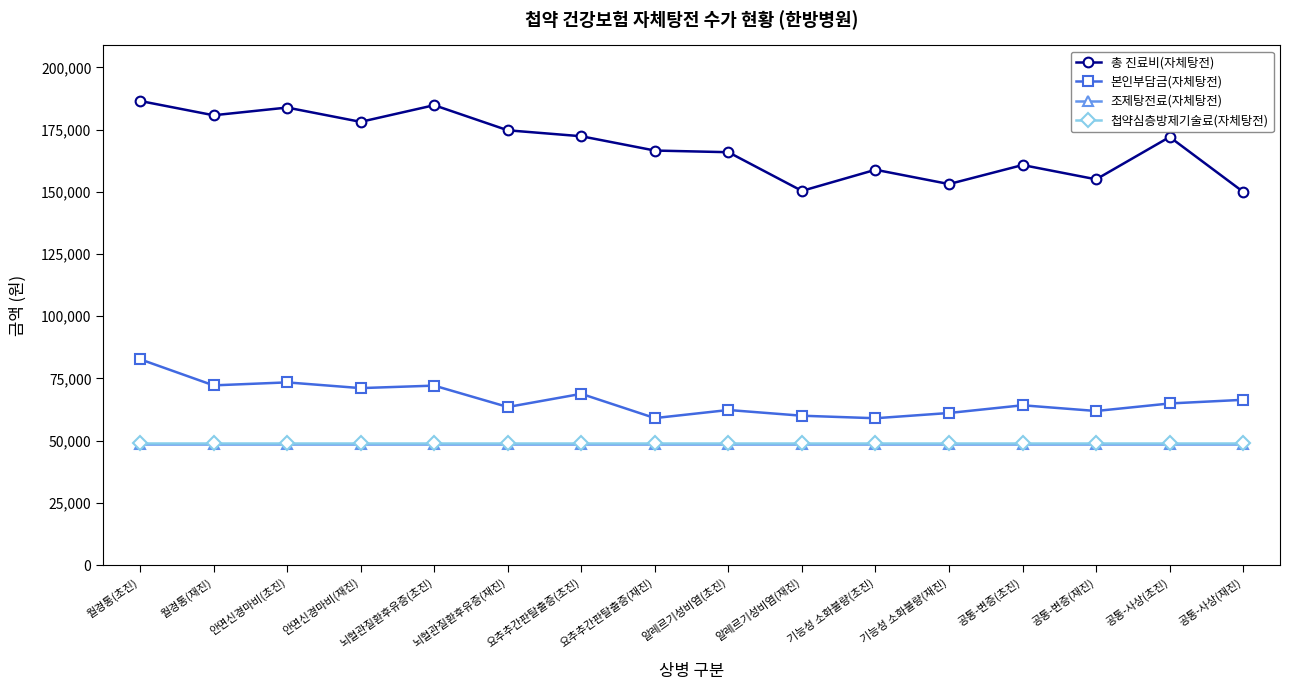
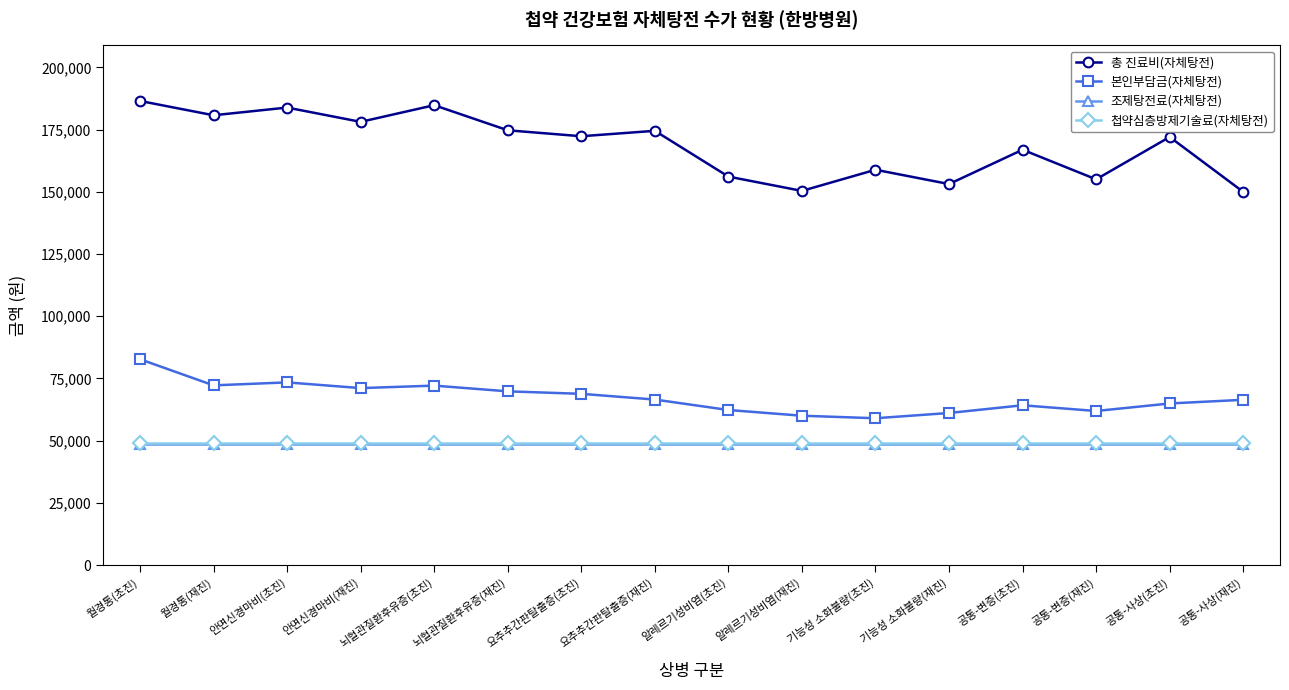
  {
    "총 진료비(자체탕전)": {
      "월경통(초진)": "187,000",
      "월경통(재진)": "181,000",
      "안면신경마비(초진)": "184,000",
      "안면신경마비(재진)": "178,000",
      "뇌혈관질환후유증(초진)": "185,000",
      "뇌혈관질환후유증(재진)": "175,000",
      "요추추간판탈출증(초진)": "172,000",
-     "요추추간판탈출증(재진)": "167,000",
-     "알레르기성비염(초진)": "166,000",
+     "요추추간판탈출증(재진)": "175,000",
+     "알레르기성비염(초진)": "156,000",
      "알레르기성비염(재진)": "150,000",
      "기능성 소화불량(초진)": "159,000",
      "기능성 소화불량(재진)": "153,000",
-     "공통-변증(초진)": "161,000",
+     "공통-변증(초진)": "167,000",
      "공통-변증(재진)": "155,000",
      "공통-사상(초진)": "172,000",
      "공통-사상(재진)": "150,000"
    },
    "본인부담금(자체탕전)": {
      "월경통(초진)": "83,000",
      "월경통(재진)": "72,000",
      "안면신경마비(초진)": "73,000",
      "안면신경마비(재진)": "71,000",
      "뇌혈관질환후유증(초진)": "72,000",
-     "뇌혈관질환후유증(재진)": "64,000",
+     "뇌혈관질환후유증(재진)": "70,000",
      "요추추간판탈출증(초진)": "69,000",
-     "요추추간판탈출증(재진)": "59,000",
+     "요추추간판탈출증(재진)": "67,000",
      "알레르기성비염(초진)": "62,000",
      "알레르기성비염(재진)": "60,000",
      "기능성 소화불량(초진)": "59,000",
      "기능성 소화불량(재진)": "61,000",
      "공통-변증(초진)": "64,000",
      "공통-변증(재진)": "62,000",
      "공통-사상(초진)": "65,000",
      "공통-사상(재진)": "66,000"
    },
    "첩약심층방제기술료(자체탕전)": {
      "월경통(초진)": "49,000",
      "월경통(재진)": "49,000",
      "안면신경마비(초진)": "49,000",
      "안면신경마비(재진)": "49,000",
      "뇌혈관질환후유증(초진)": "49,000",
      "뇌혈관질환후유증(재진)": "49,000",
      "요추추간판탈출증(초진)": "49,000",
      "요추추간판탈출증(재진)": "49,000",
      "알레르기성비염(초진)": "49,000",
      "알레르기성비염(재진)": "49,000",
      "기능성 소화불량(초진)": "49,000",
      "기능성 소화불량(재진)": "49,000",
      "공통-변증(초진)": "49,000",
      "공통-변증(재진)": "49,000",
      "공통-사상(초진)": "49,000",
      "공통-사상(재진)": "49,000"
    }
  }
